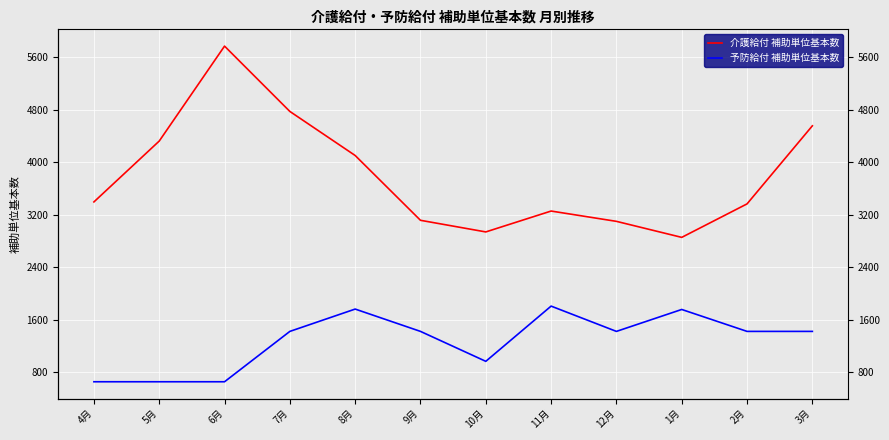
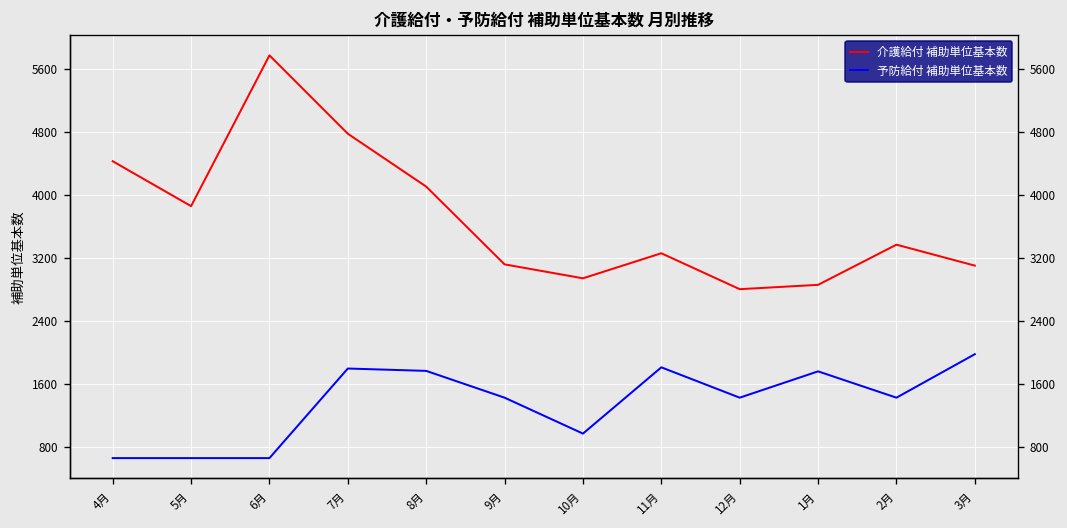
  {
    "介護給付 補助単位基本数": {
-     "4月": 3400,
-     "5月": 4300,
+     "4月": 4400,
+     "5月": 3900,
      "6月": 5800,
      "7月": 4800,
      "8月": 4100,
      "9月": 3100,
      "10月": 2900,
      "11月": 3300,
-     "12月": 3100,
+     "12月": 2800,
      "1月": 2900,
      "2月": 3400,
-     "3月": 4600
+     "3月": 3100
    },
    "予防給付 補助単位基本数": {
      "4月": 700,
      "5月": 700,
      "6月": 700,
-     "7月": 1400,
+     "7月": 1800,
      "8月": 1800,
      "9月": 1400,
      "10月": 1000,
      "11月": 1800,
      "12月": 1400,
      "1月": 1800,
      "2月": 1400,
-     "3月": 1400
+     "3月": 2000
    }
  }
